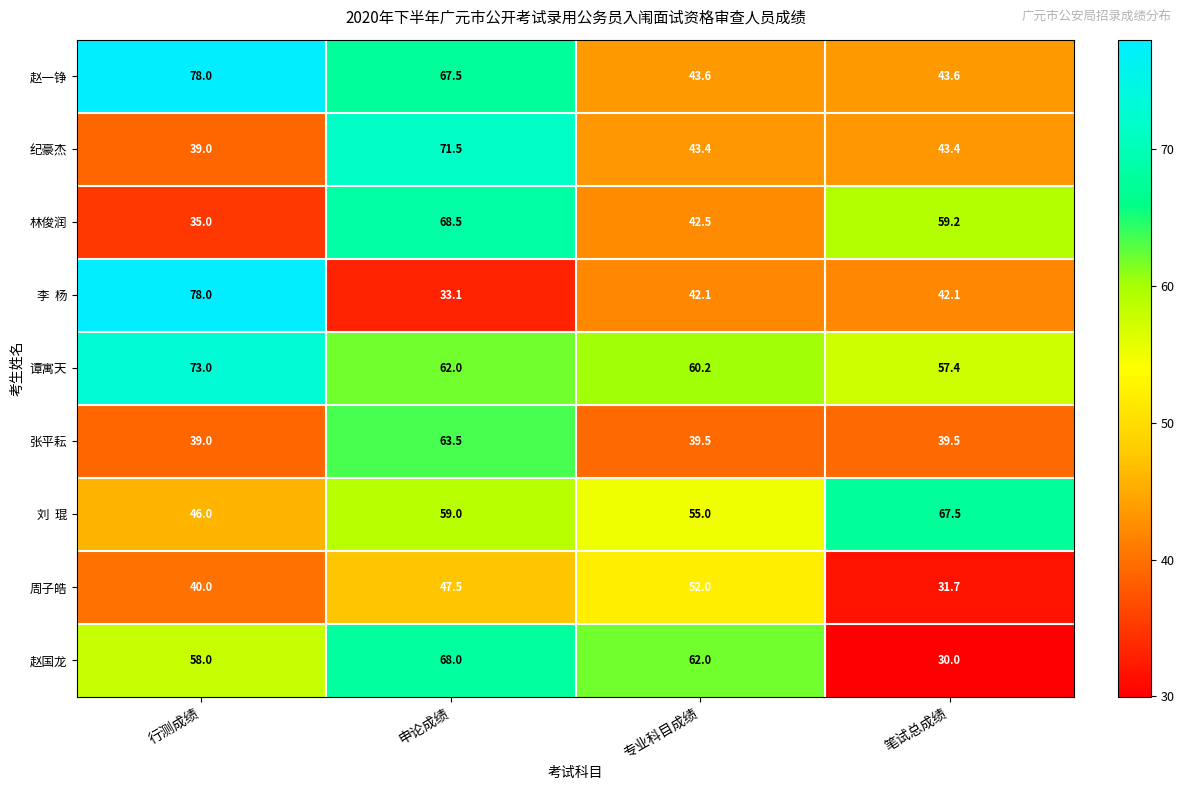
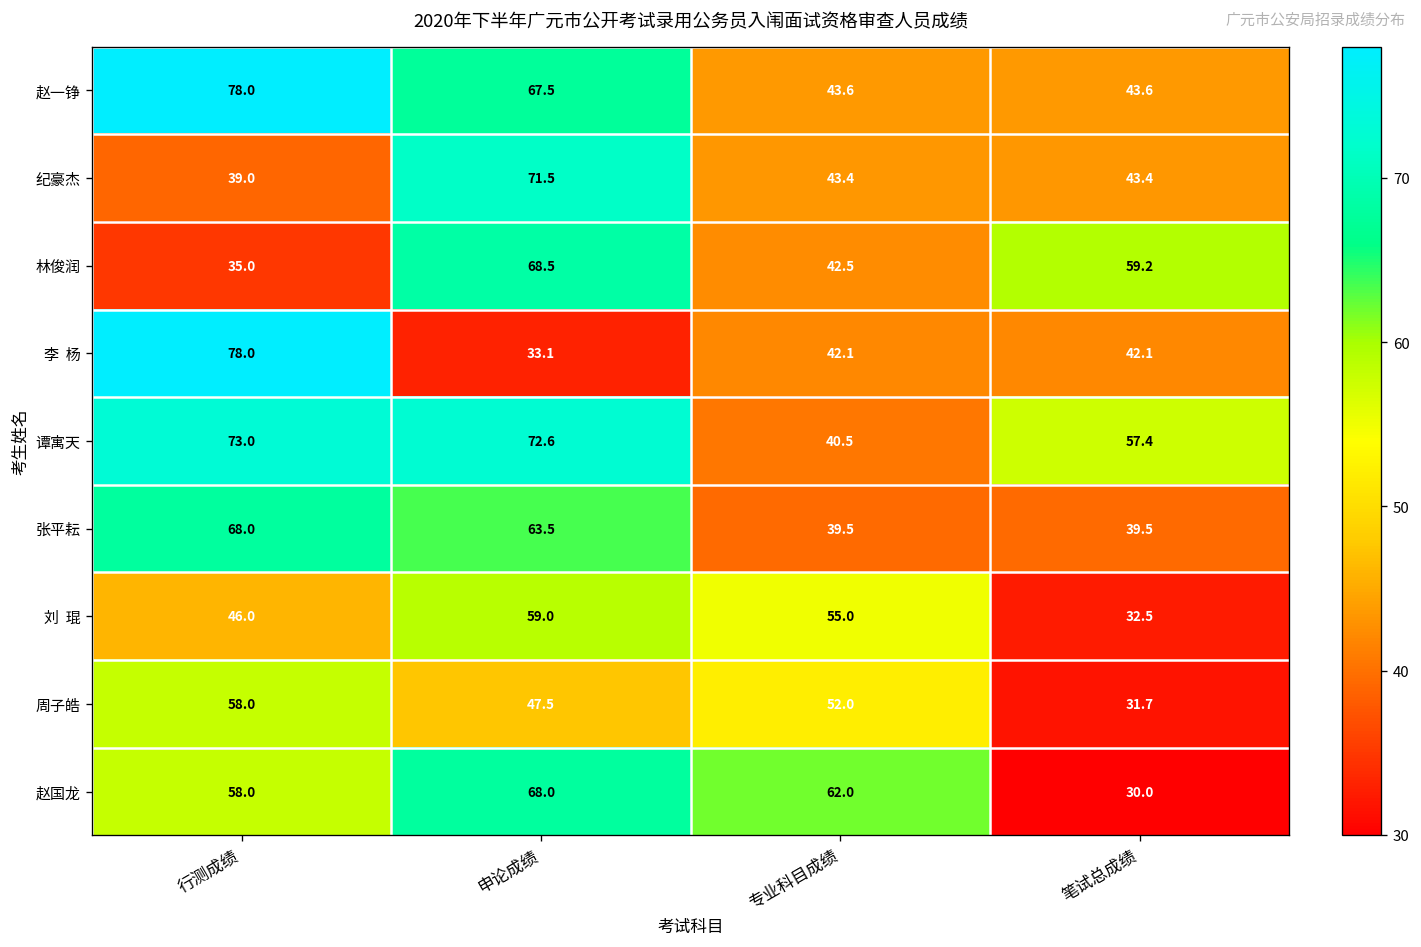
  {
    "赵一铮": {
      "行测成绩": 78.0,
      "申论成绩": 67.5,
      "专业科目成绩": 43.6,
      "笔试总成绩": 43.6
    },
    "纪豪杰": {
      "行测成绩": 39.0,
      "申论成绩": 71.5,
      "专业科目成绩": 43.4,
      "笔试总成绩": 43.4
    },
    "林俊润": {
      "行测成绩": 35.0,
      "申论成绩": 68.5,
      "专业科目成绩": 42.5,
      "笔试总成绩": 59.2
    },
    "李 杨": {
      "行测成绩": 78.0,
      "申论成绩": 33.1,
      "专业科目成绩": 42.1,
      "笔试总成绩": 42.1
    },
    "谭寓天": {
      "行测成绩": 73.0,
-     "申论成绩": 62.0,
-     "专业科目成绩": 60.2,
+     "申论成绩": 72.6,
+     "专业科目成绩": 40.5,
      "笔试总成绩": 57.4
    },
    "张平耘": {
-     "行测成绩": 39.0,
+     "行测成绩": 68.0,
      "申论成绩": 63.5,
      "专业科目成绩": 39.5,
      "笔试总成绩": 39.5
    },
    "刘 琨": {
      "行测成绩": 46.0,
      "申论成绩": 59.0,
      "专业科目成绩": 55.0,
-     "笔试总成绩": 67.5
+     "笔试总成绩": 32.5
    },
    "周子皓": {
-     "行测成绩": 40.0,
+     "行测成绩": 58.0,
      "申论成绩": 47.5,
      "专业科目成绩": 52.0,
      "笔试总成绩": 31.7
    },
    "赵国龙": {
      "行测成绩": 58.0,
      "申论成绩": 68.0,
      "专业科目成绩": 62.0,
      "笔试总成绩": 30.0
    }
  }
